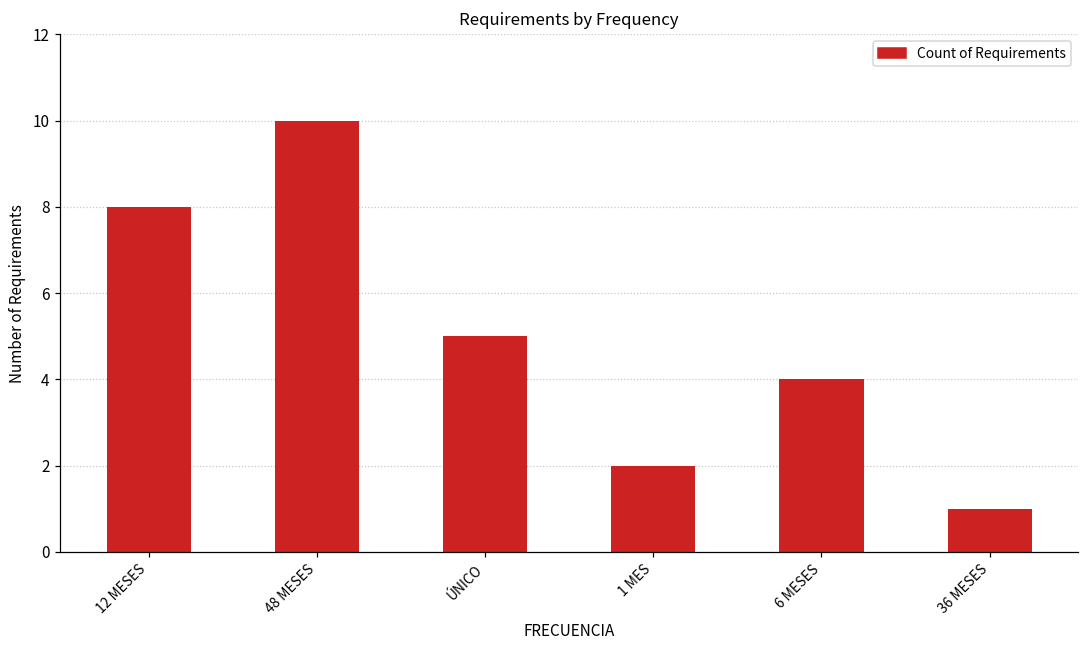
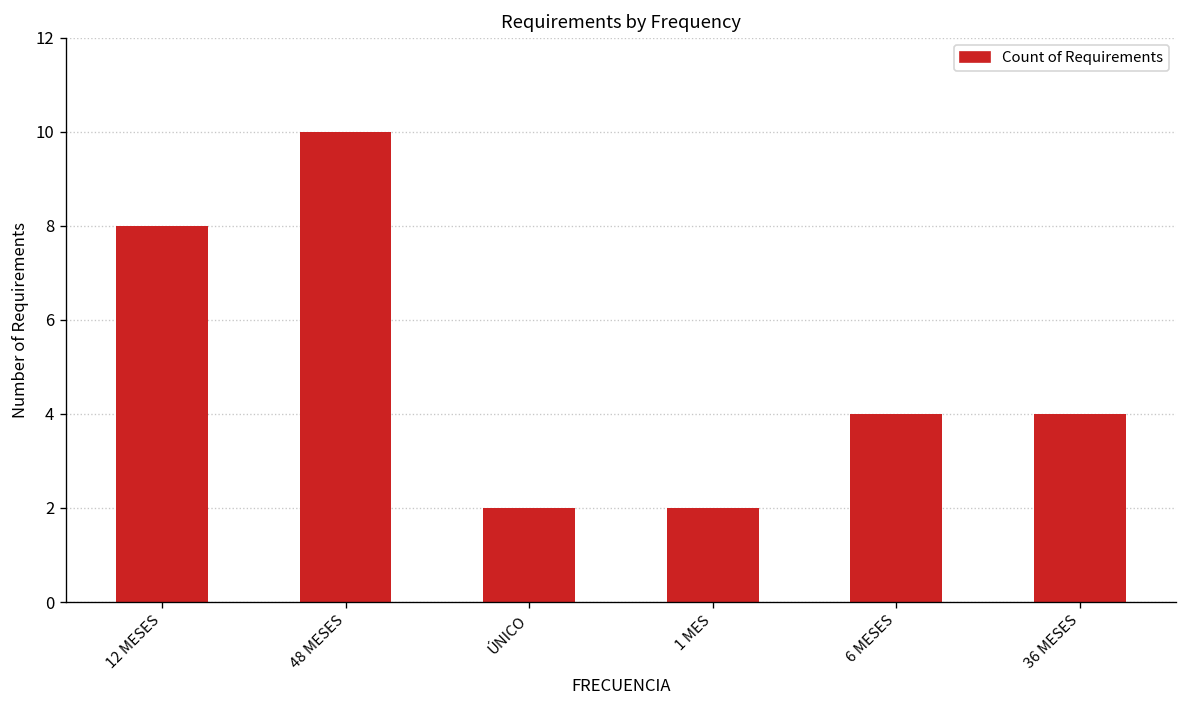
  {
    "12 MESES": 8,
    "48 MESES": 10,
-   "ÚNICO": 5,
+   "ÚNICO": 2,
    "1 MES": 2,
    "6 MESES": 4,
-   "36 MESES": 1
+   "36 MESES": 4
  }
